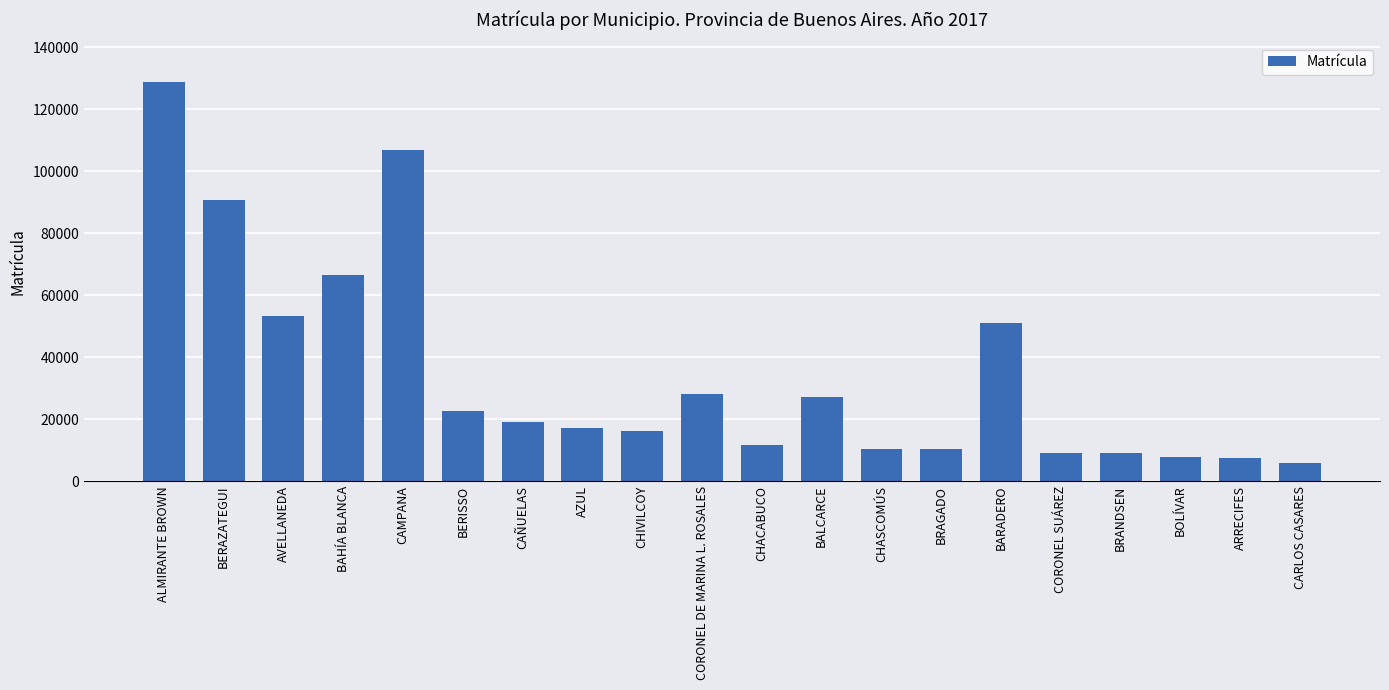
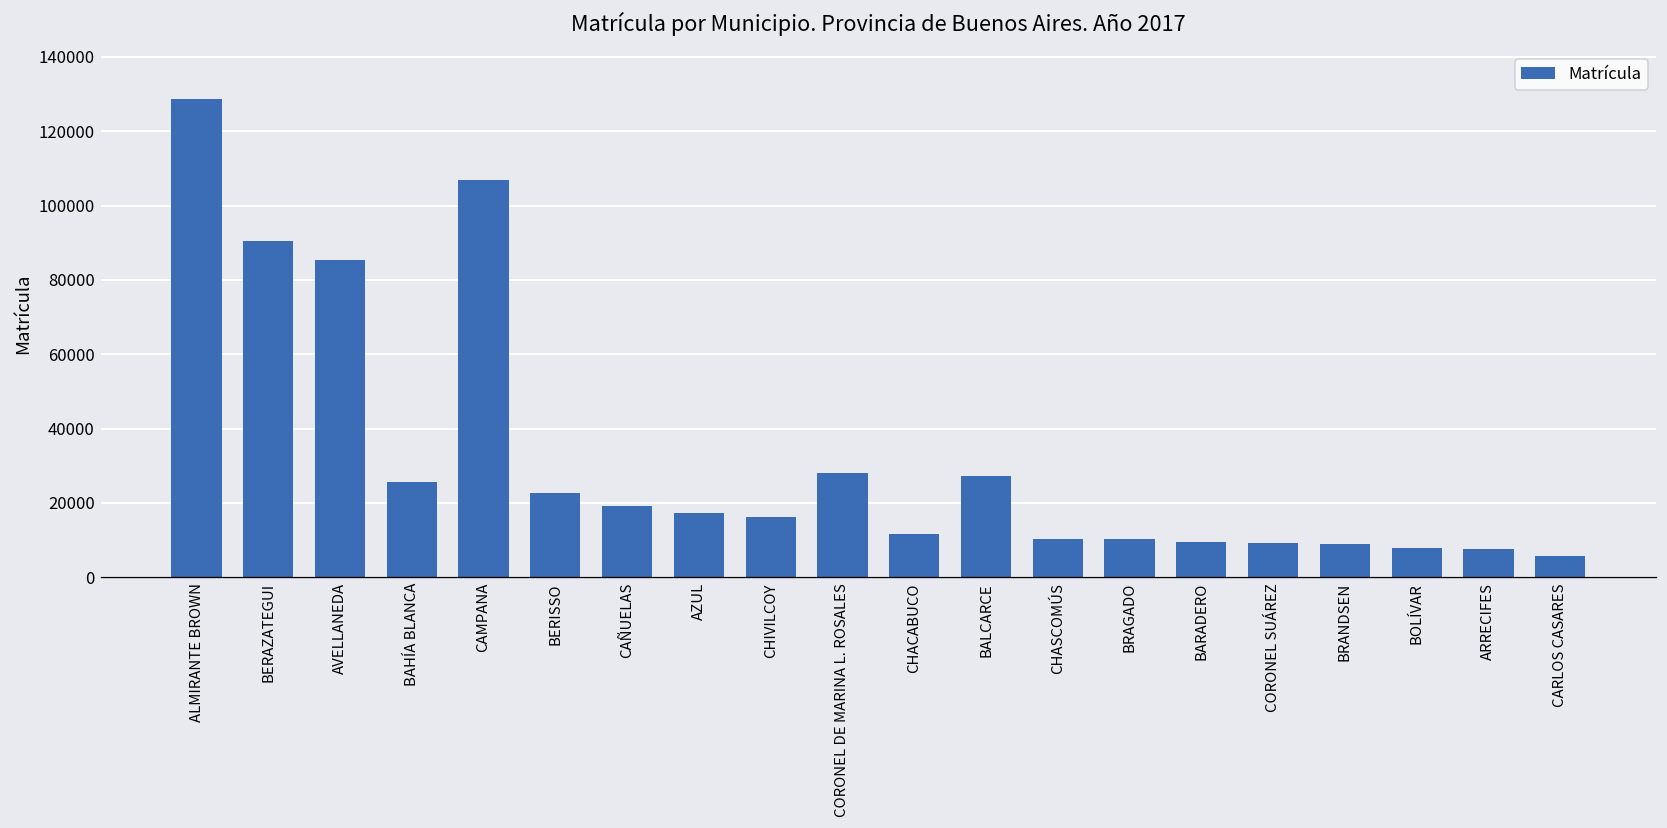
  {
    "ALMIRANTE BROWN": 129000,
    "BERAZATEGUI": 91000,
-   "AVELLANEDA": 53000,
-   "BAHÍA BLANCA": 66000,
+   "AVELLANEDA": 85000,
+   "BAHÍA BLANCA": 26000,
    "CAMPANA": 107000,
    "BERISSO": 23000,
    "CAÑUELAS": 19000,
    "AZUL": 17000,
    "CHIVILCOY": 16000,
    "CORONEL DE MARINA L. ROSALES": 28000,
    "CHACABUCO": 12000,
    "BALCARCE": 27000,
    "CHASCOMÚS": 10000,
    "BRAGADO": 10000,
-   "BARADERO": 51000,
+   "BARADERO": 10000,
    "CORONEL SUÁREZ": 9000,
    "BRANDSEN": 9000,
    "BOLÍVAR": 8000,
    "ARRECIFES": 8000,
    "CARLOS CASARES": 6000
  }
